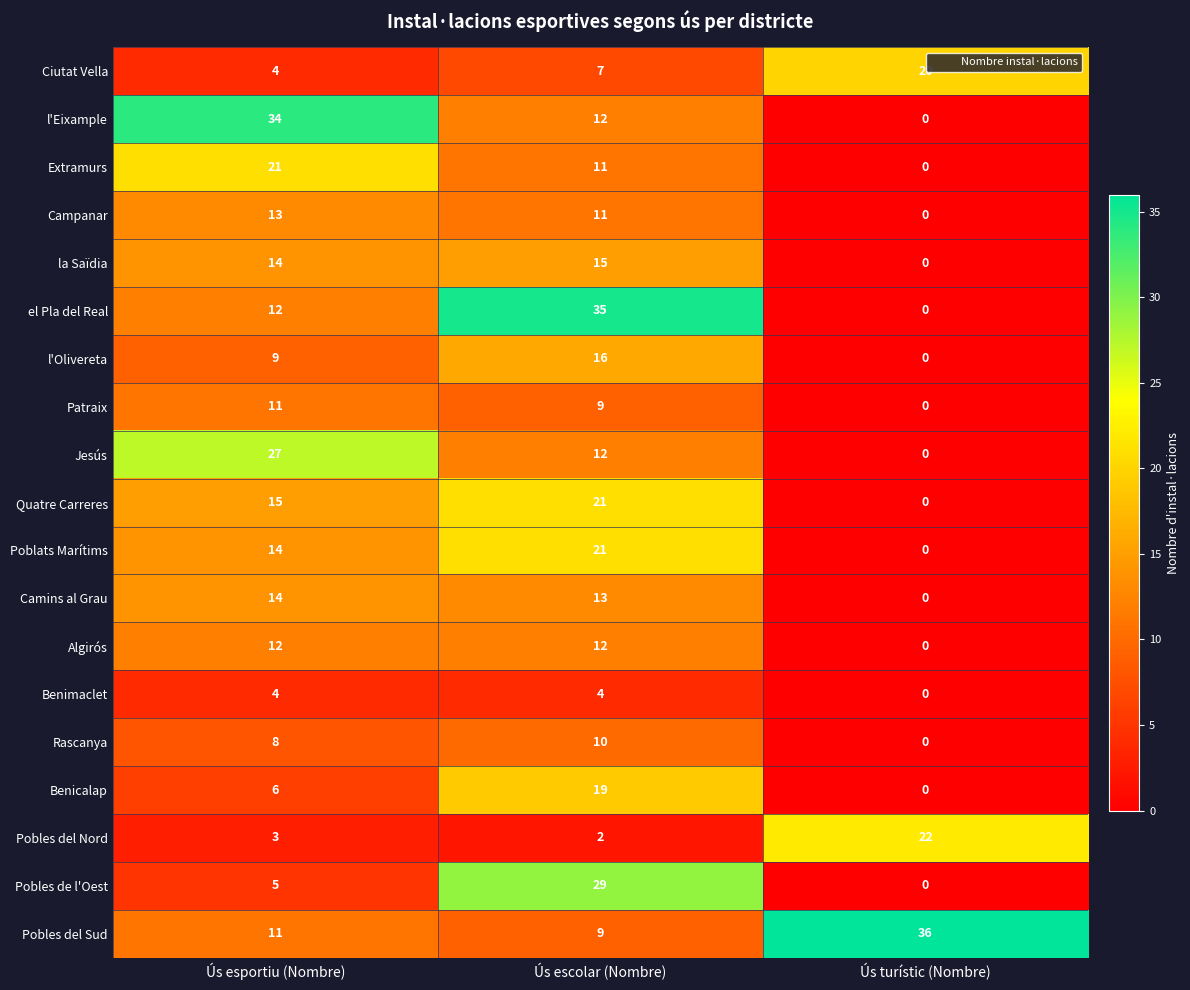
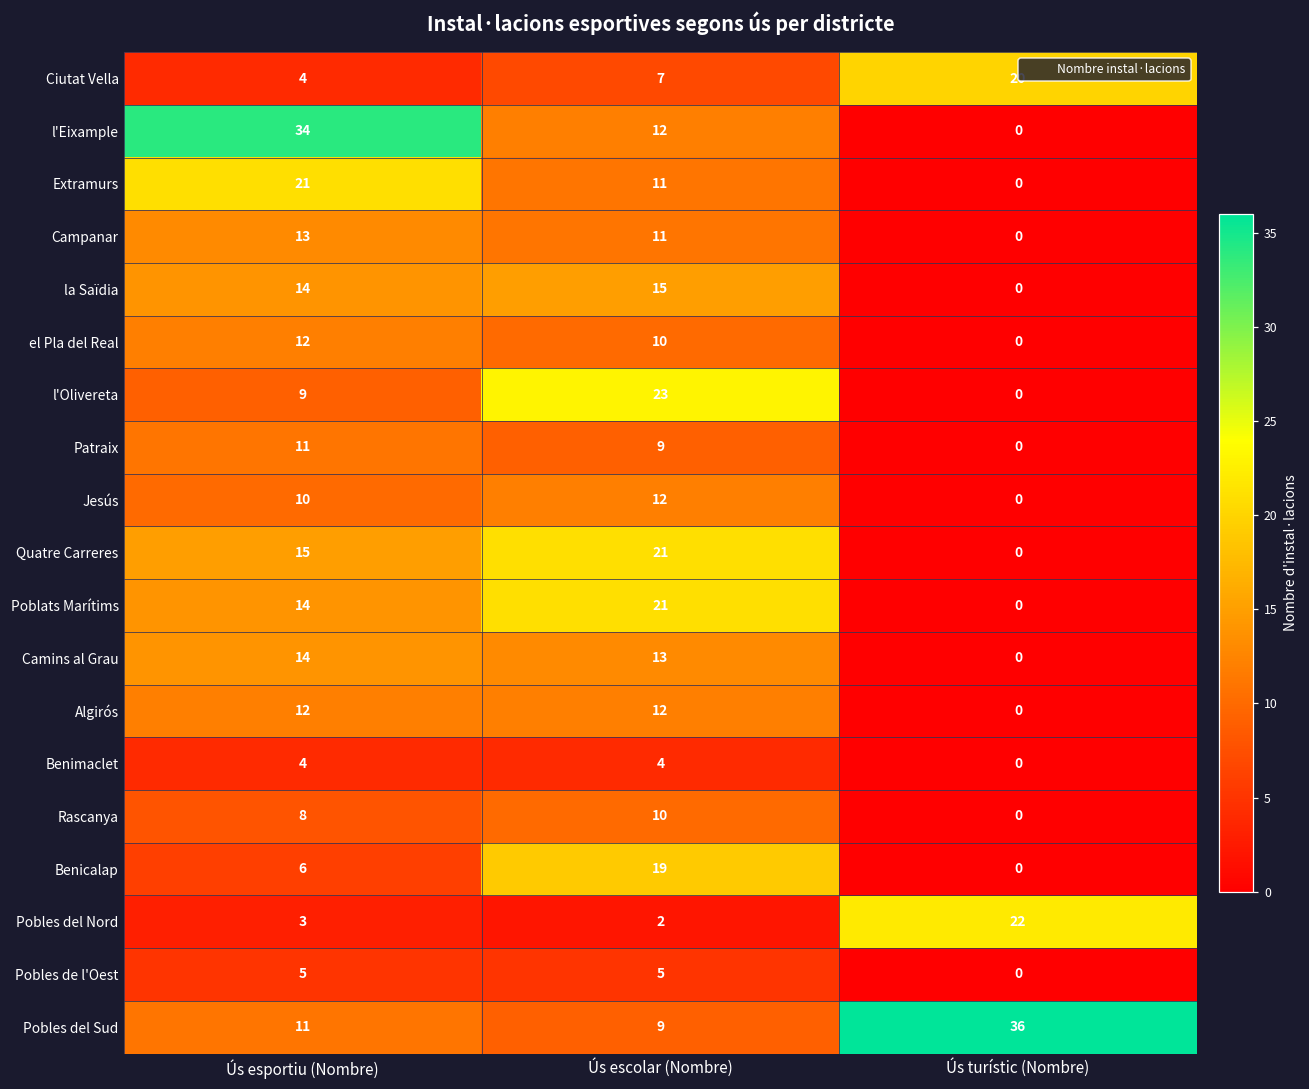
  {
    "Ciutat Vella": {
      "Ús esportiu (Nombre)": 4,
      "Ús escolar (Nombre)": 7
    },
    "l'Eixample": {
      "Ús esportiu (Nombre)": 34,
      "Ús escolar (Nombre)": 12,
      "Ús turístic (Nombre)": 0
    },
    "Extramurs": {
      "Ús esportiu (Nombre)": 21,
      "Ús escolar (Nombre)": 11,
      "Ús turístic (Nombre)": 0
    },
    "Campanar": {
      "Ús esportiu (Nombre)": 13,
      "Ús escolar (Nombre)": 11,
      "Ús turístic (Nombre)": 0
    },
    "la Saïdia": {
      "Ús esportiu (Nombre)": 14,
      "Ús escolar (Nombre)": 15,
      "Ús turístic (Nombre)": 0
    },
    "el Pla del Real": {
      "Ús esportiu (Nombre)": 12,
-     "Ús escolar (Nombre)": 35,
+     "Ús escolar (Nombre)": 10,
      "Ús turístic (Nombre)": 0
    },
    "l'Olivereta": {
      "Ús esportiu (Nombre)": 9,
-     "Ús escolar (Nombre)": 16,
+     "Ús escolar (Nombre)": 23,
      "Ús turístic (Nombre)": 0
    },
    "Patraix": {
      "Ús esportiu (Nombre)": 11,
      "Ús escolar (Nombre)": 9,
      "Ús turístic (Nombre)": 0
    },
    "Jesús": {
-     "Ús esportiu (Nombre)": 27,
+     "Ús esportiu (Nombre)": 10,
      "Ús escolar (Nombre)": 12,
      "Ús turístic (Nombre)": 0
    },
    "Quatre Carreres": {
      "Ús esportiu (Nombre)": 15,
      "Ús escolar (Nombre)": 21,
      "Ús turístic (Nombre)": 0
    },
    "Poblats Marítims": {
      "Ús esportiu (Nombre)": 14,
      "Ús escolar (Nombre)": 21,
      "Ús turístic (Nombre)": 0
    },
    "Camins al Grau": {
      "Ús esportiu (Nombre)": 14,
      "Ús escolar (Nombre)": 13,
      "Ús turístic (Nombre)": 0
    },
    "Algirós": {
      "Ús esportiu (Nombre)": 12,
      "Ús escolar (Nombre)": 12,
      "Ús turístic (Nombre)": 0
    },
    "Benimaclet": {
      "Ús esportiu (Nombre)": 4,
      "Ús escolar (Nombre)": 4,
      "Ús turístic (Nombre)": 0
    },
    "Rascanya": {
      "Ús esportiu (Nombre)": 8,
      "Ús escolar (Nombre)": 10,
      "Ús turístic (Nombre)": 0
    },
    "Benicalap": {
      "Ús esportiu (Nombre)": 6,
      "Ús escolar (Nombre)": 19,
      "Ús turístic (Nombre)": 0
    },
    "Pobles del Nord": {
      "Ús esportiu (Nombre)": 3,
      "Ús escolar (Nombre)": 2,
      "Ús turístic (Nombre)": 22
    },
    "Pobles de l'Oest": {
      "Ús esportiu (Nombre)": 5,
-     "Ús escolar (Nombre)": 29,
+     "Ús escolar (Nombre)": 5,
      "Ús turístic (Nombre)": 0
    },
    "Pobles del Sud": {
      "Ús esportiu (Nombre)": 11,
      "Ús escolar (Nombre)": 9,
      "Ús turístic (Nombre)": 36
    }
  }
